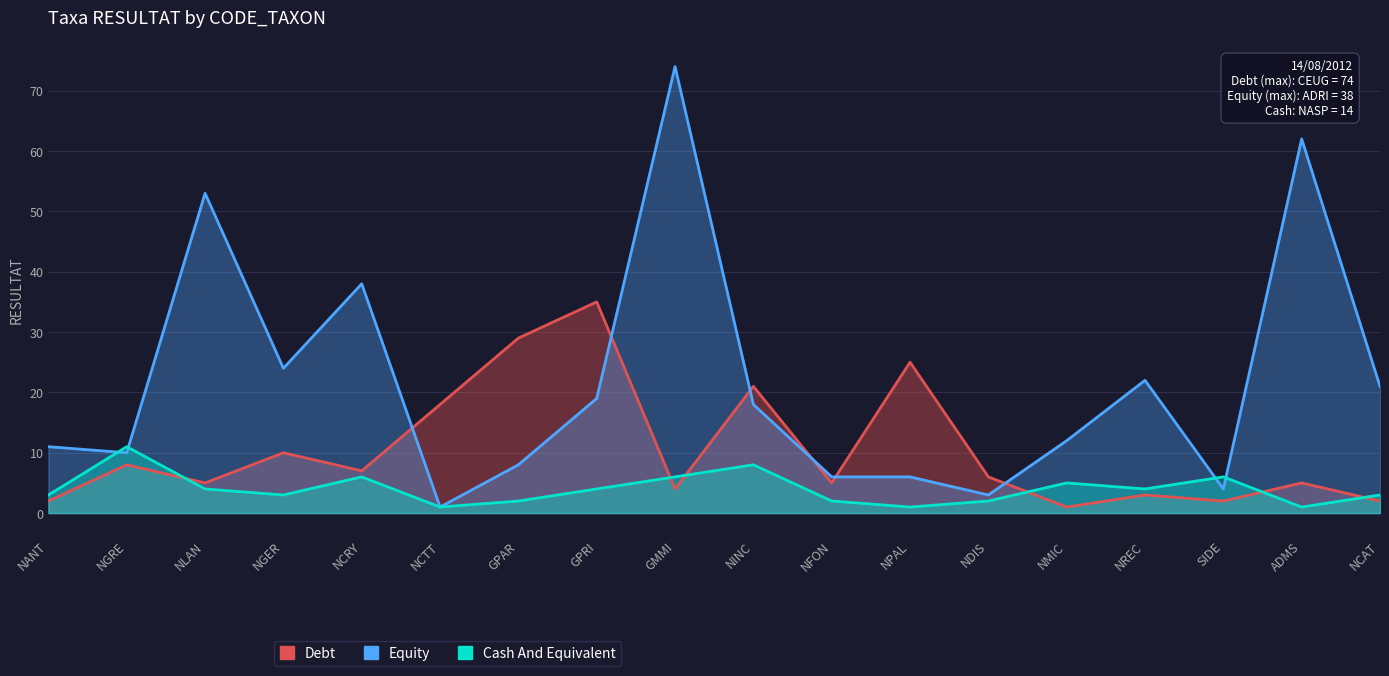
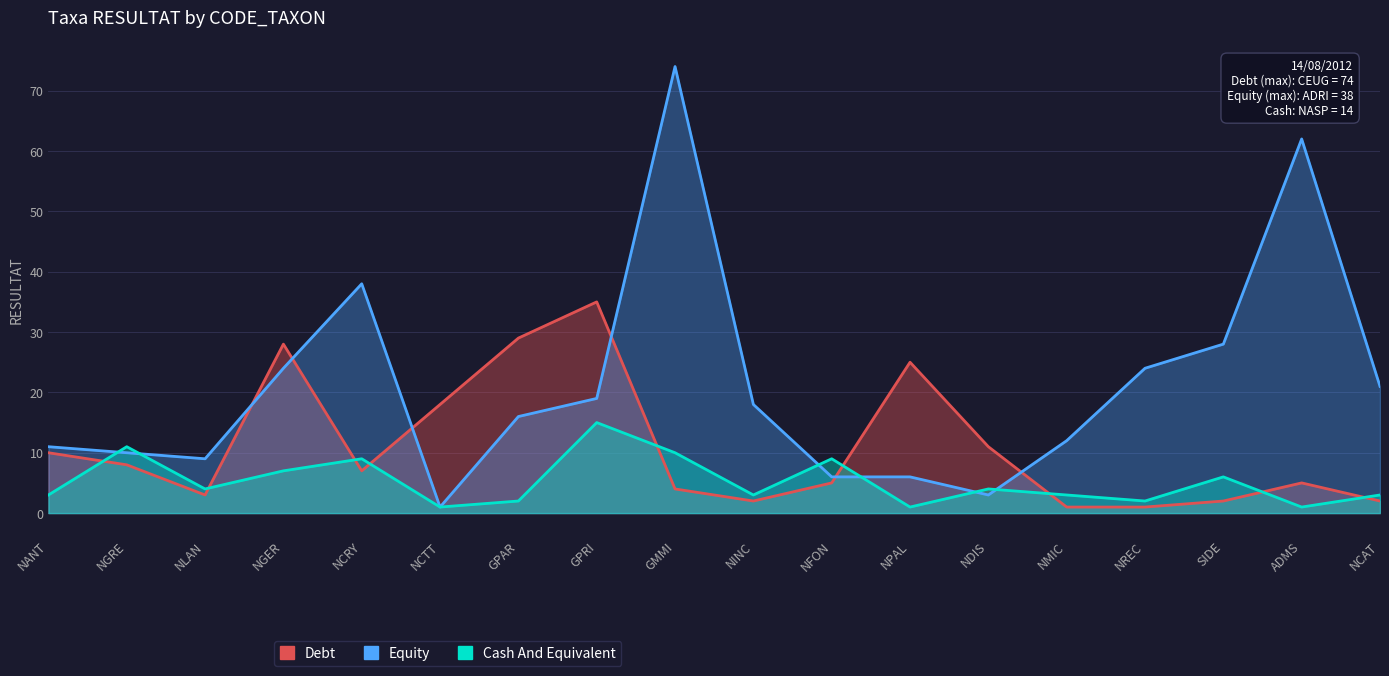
  {
    "Debt": {
-     "NANT": 2,
+     "NANT": 10,
      "NGRE": 8,
-     "NLAN": 5,
-     "NGER": 10,
+     "NLAN": 3,
+     "NGER": 28,
      "NCRY": 7,
      "NCTT": 18,
      "GPAR": 29,
      "GPRI": 35,
      "GMMI": 4,
-     "NINC": 21,
+     "NINC": 2,
      "NFON": 5,
      "NPAL": 25,
-     "NDIS": 6,
+     "NDIS": 11,
      "NMIC": 1,
-     "NREC": 3,
+     "NREC": 1,
      "SIDE": 2,
      "ADMS": 5,
      "NCAT": 2
    },
    "Equity": {
      "NANT": 11,
      "NGRE": 10,
-     "NLAN": 53,
+     "NLAN": 9,
      "NGER": 24,
      "NCRY": 38,
-     "GPAR": 8,
+     "GPAR": 16,
      "GPRI": 19,
      "GMMI": 74,
      "NINC": 18,
      "NFON": 6,
      "NPAL": 6,
      "NDIS": 3,
      "NMIC": 12,
-     "NREC": 22,
-     "SIDE": 4,
+     "NREC": 24,
+     "SIDE": 28,
      "NCAT": 21
    },
    "Cash And Equivalent": {
      "NANT": 3,
      "NGRE": 11,
      "NLAN": 4,
-     "NGER": 3,
-     "NCRY": 6,
+     "NGER": 7,
+     "NCRY": 9,
      "GPAR": 2,
-     "GPRI": 4,
-     "GMMI": 6,
-     "NINC": 8,
-     "NFON": 2,
+     "GPRI": 15,
+     "GMMI": 10,
+     "NINC": 3,
+     "NFON": 9,
      "NPAL": 1,
-     "NDIS": 2,
-     "NMIC": 5,
-     "NREC": 4,
+     "NDIS": 4,
+     "NMIC": 3,
+     "NREC": 2,
      "SIDE": 6,
      "ADMS": 1,
      "NCAT": 3
    }
  }
